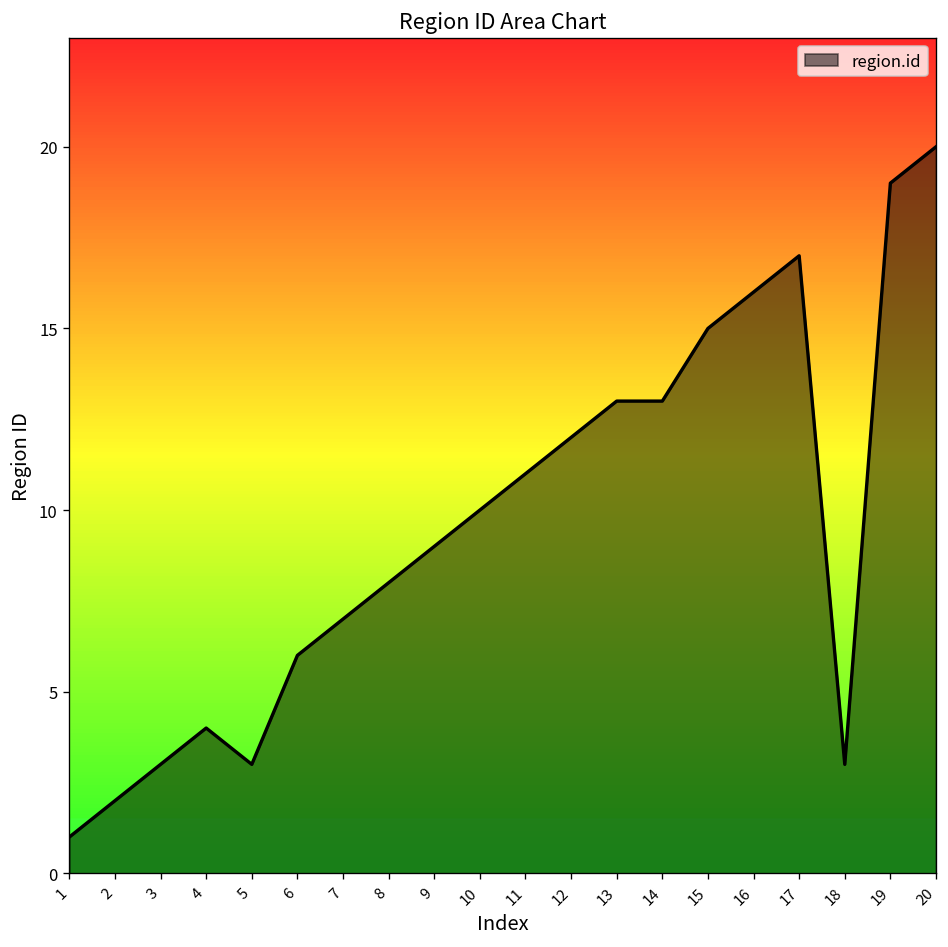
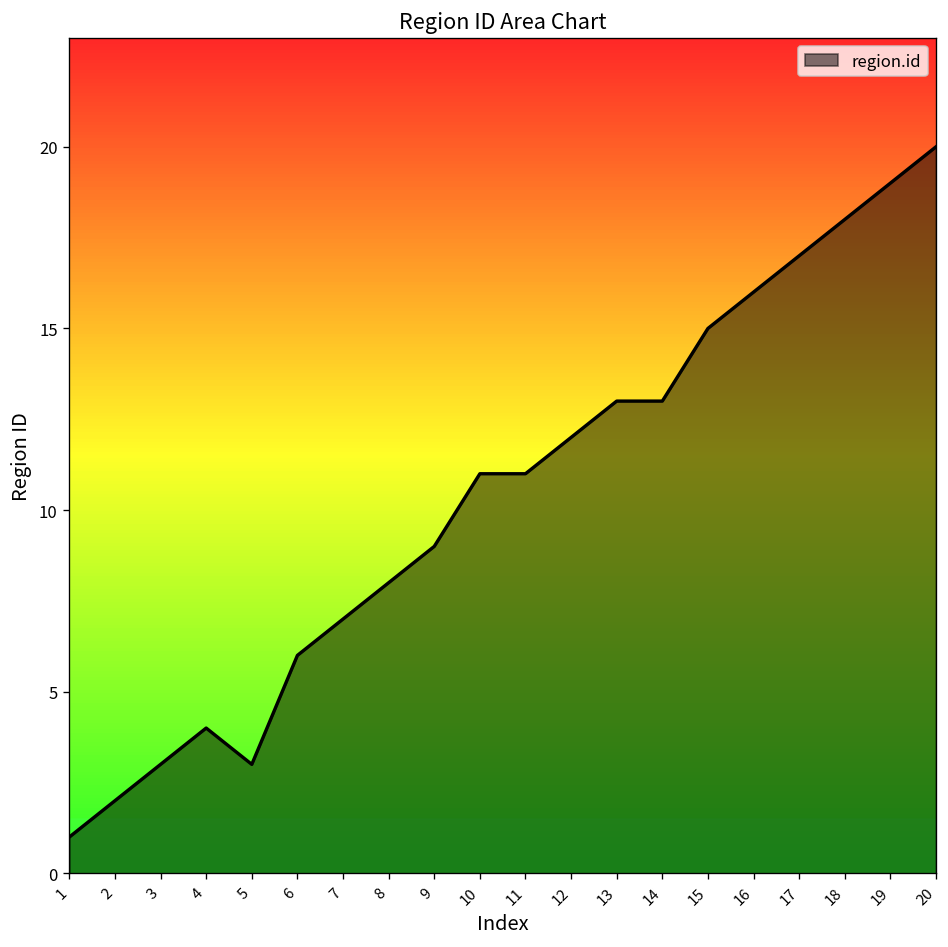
  {
    "1": 1,
    "2": 2,
    "3": 3,
    "4": 4,
    "5": 3,
    "6": 6,
    "7": 7,
    "8": 8,
    "9": 9,
-   "10": 10,
+   "10": 11,
    "11": 11,
    "12": 12,
    "13": 13,
    "14": 13,
    "15": 15,
    "16": 16,
    "17": 17,
-   "18": 3,
+   "18": 18,
    "19": 19,
    "20": 20
  }
